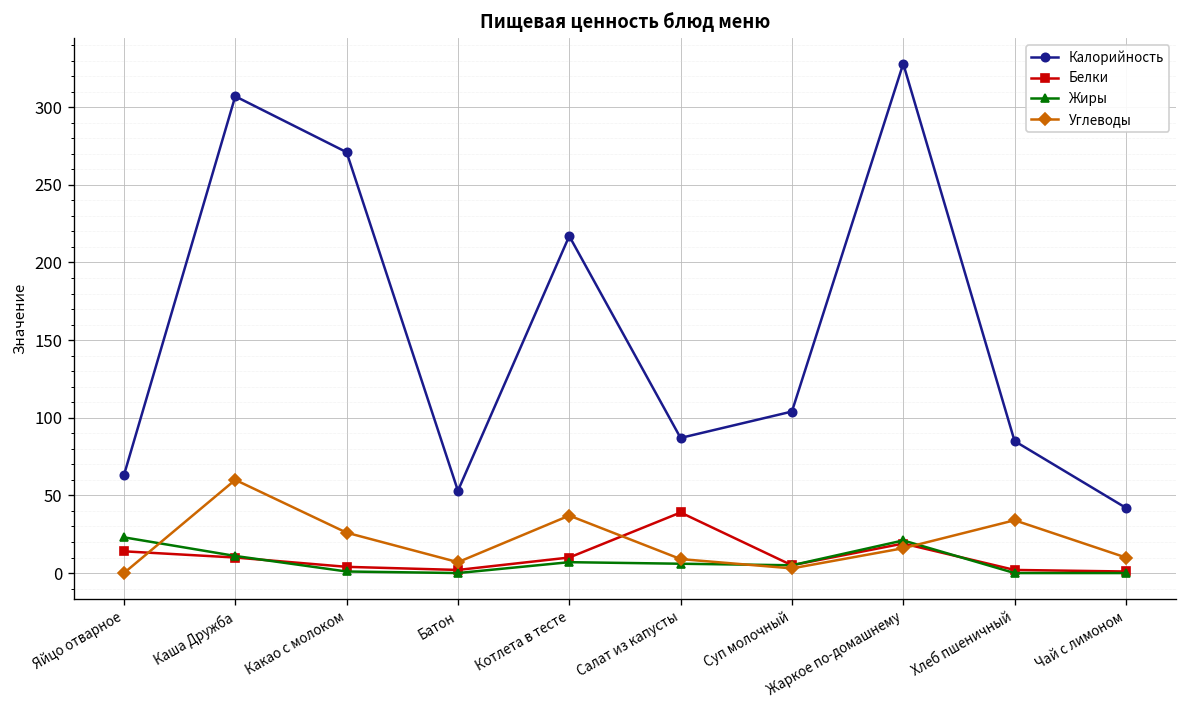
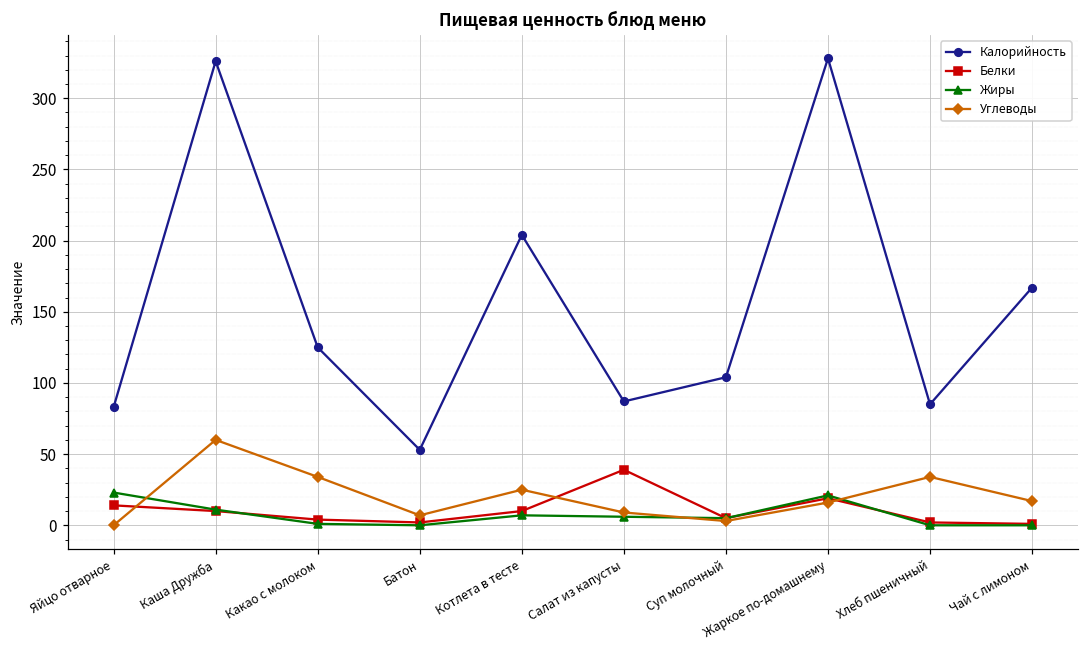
  {
    "Калорийность": {
-     "Яйцо отварное": 63,
-     "Каша Дружба": 307,
-     "Какао c молоком": 271,
+     "Яйцо отварное": 83,
+     "Каша Дружба": 326,
+     "Какао c молоком": 125,
      "Батон": 53,
-     "Котлета в тесте": 217,
+     "Котлета в тесте": 204,
      "Салат из капусты": 87,
      "Суп молочный": 104,
      "Жаркое по-домашнему": 328,
      "Хлеб пшеничный": 85,
-     "Чай с лимоном": 42
+     "Чай с лимоном": 167
    },
    "Белки": {
      "Яйцо отварное": 14,
      "Какао c молоком": 4,
      "Котлета в тесте": 10,
      "Салат из капусты": 39,
      "Жаркое по-домашнему": 19
    },
    "Жиры": {
      "Яйцо отварное": 23,
      "Какао c молоком": 1,
      "Котлета в тесте": 7,
      "Салат из капусты": 6,
      "Жаркое по-домашнему": 21
    },
    "Углеводы": {
      "Яйцо отварное": 0,
      "Каша Дружба": 60,
-     "Какао c молоком": 26,
+     "Какао c молоком": 34,
      "Батон": 7,
-     "Котлета в тесте": 37,
+     "Котлета в тесте": 25,
      "Салат из капусты": 9,
      "Суп молочный": 3,
      "Жаркое по-домашнему": 16,
      "Хлеб пшеничный": 34,
-     "Чай с лимоном": 10
+     "Чай с лимоном": 17
    }
  }
